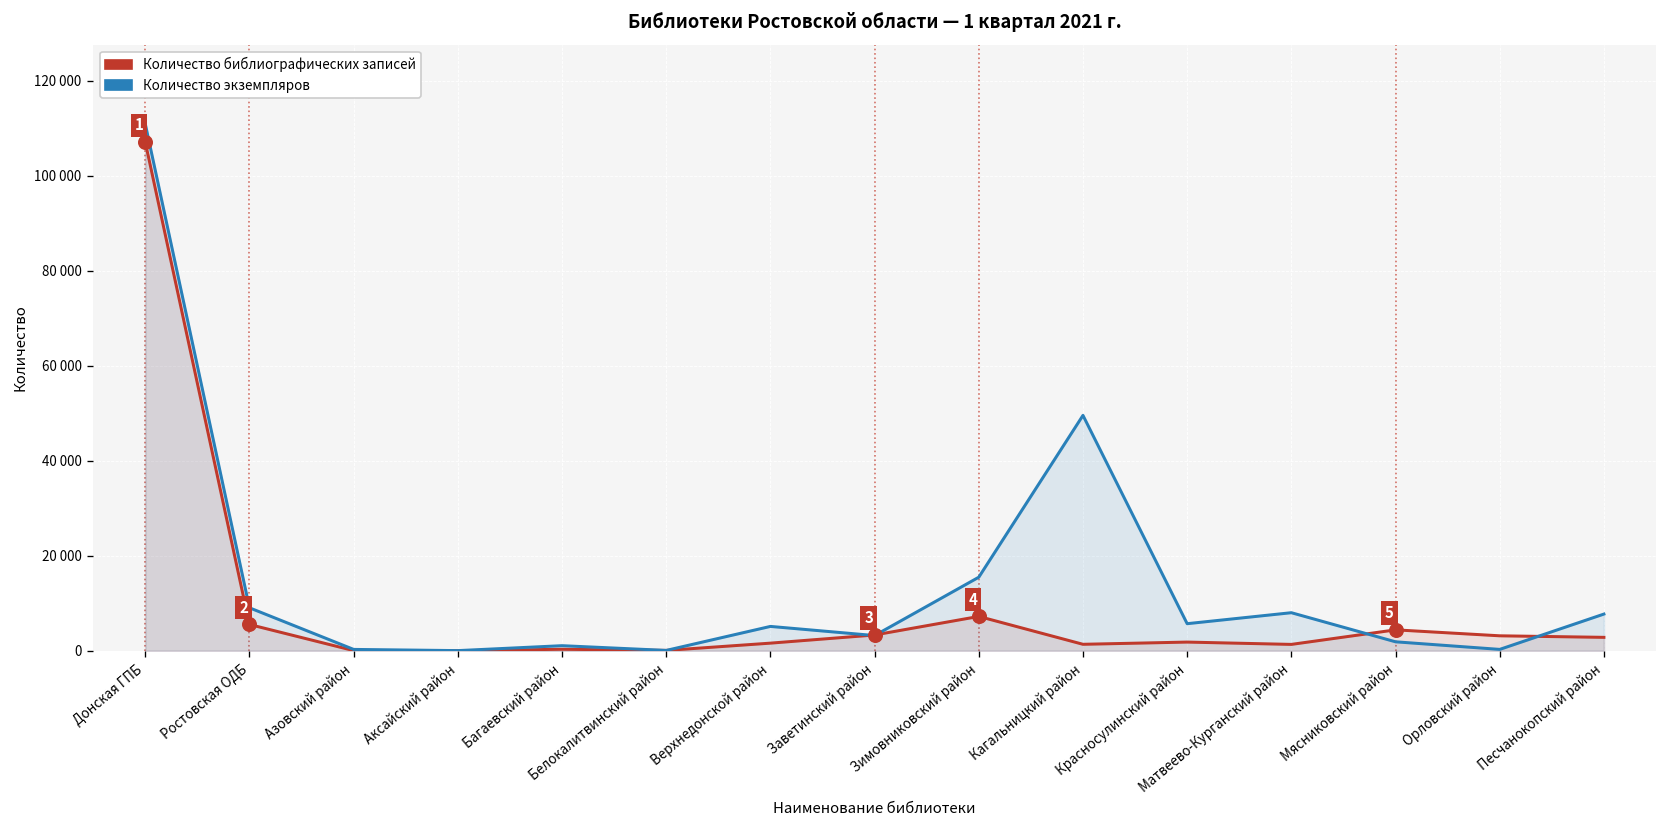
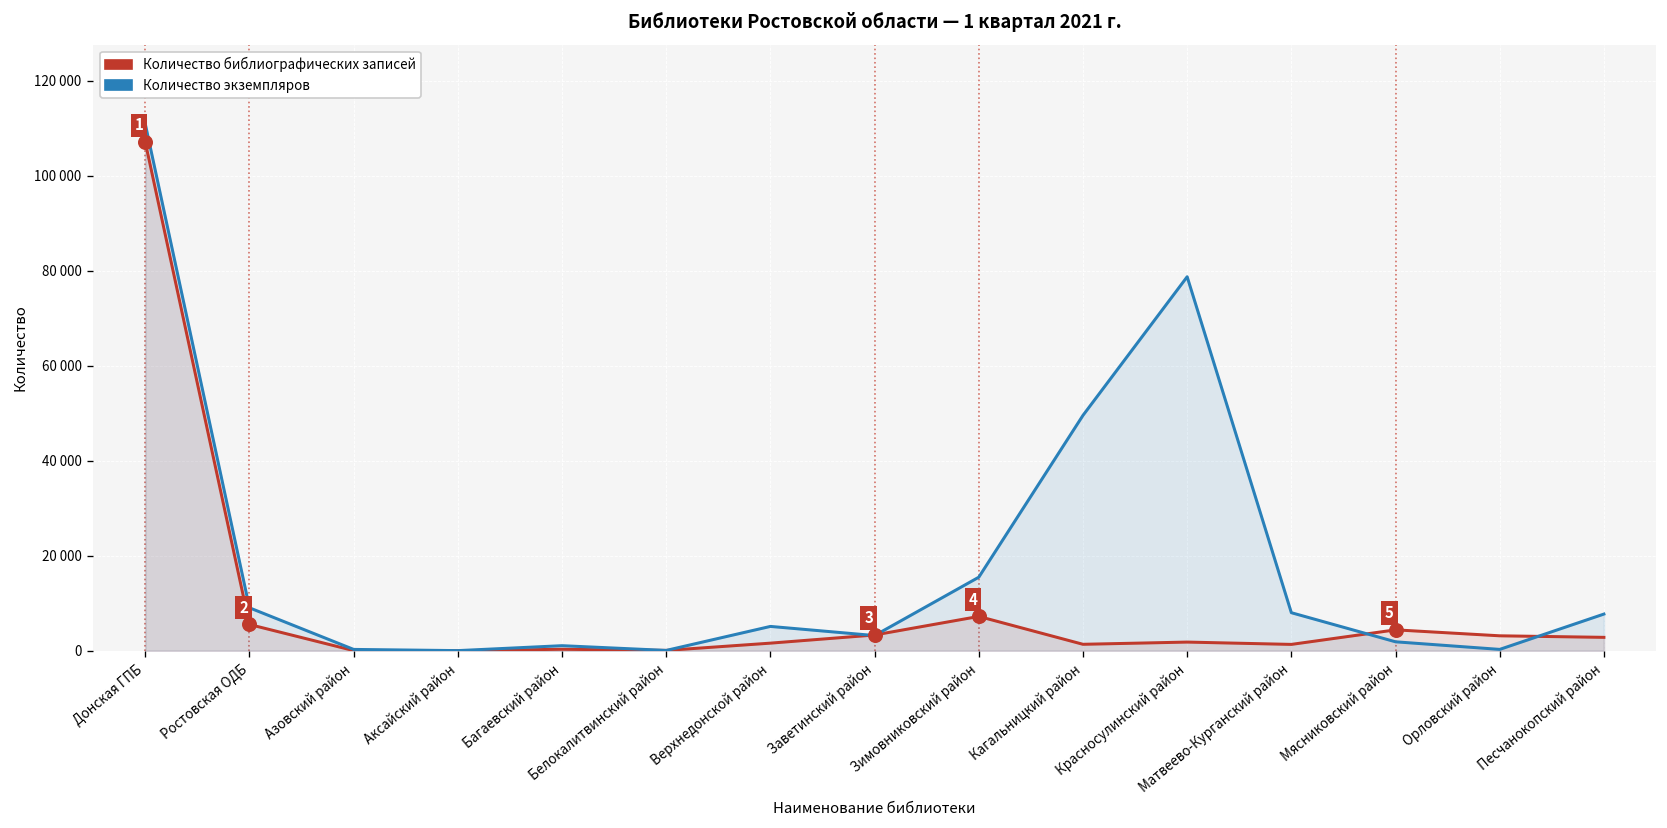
  {
    "Количество экземпляров": {
      "Багаевский район": 1000,
      "Верхнедонской район": 5000,
      "Зимовниковский район": 15000,
      "Кагальницкий район": 50000,
-     "Красносулинский район": 6000,
+     "Красносулинский район": 79000,
      "Матвеево-Курганский район": 8000,
      "Мясниковский район": 2000,
      "Орловский район": 0,
      "Песчанокопский район": 8000
    }
  }
